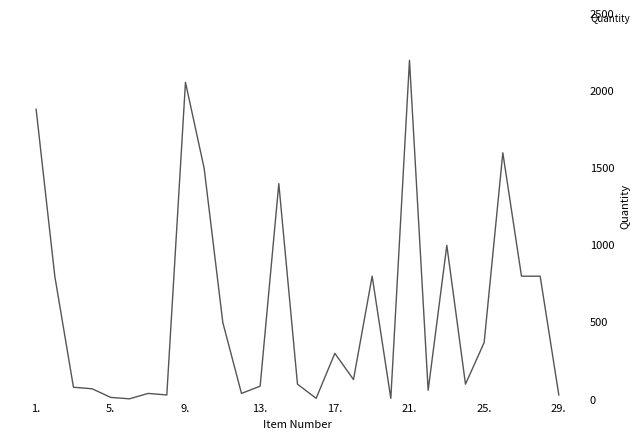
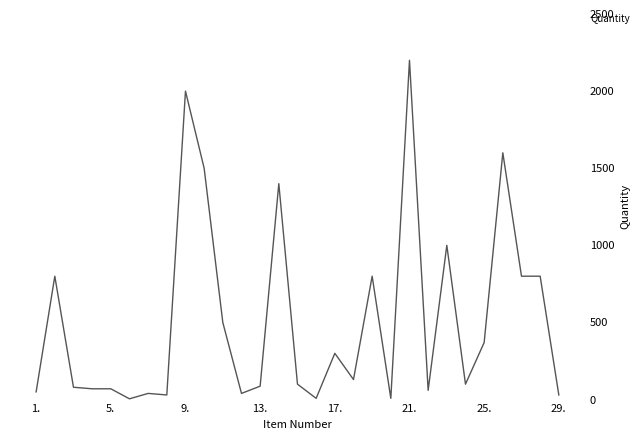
  {
-   "1.": 1880,
-   "5.": 10,
-   "9.": 2060,
+   "1.": 50,
+   "5.": 70,
+   "9.": 2000,
    "13.": 90,
    "17.": 300,
    "21.": 2200,
    "25.": 370,
    "29.": 30
  }
